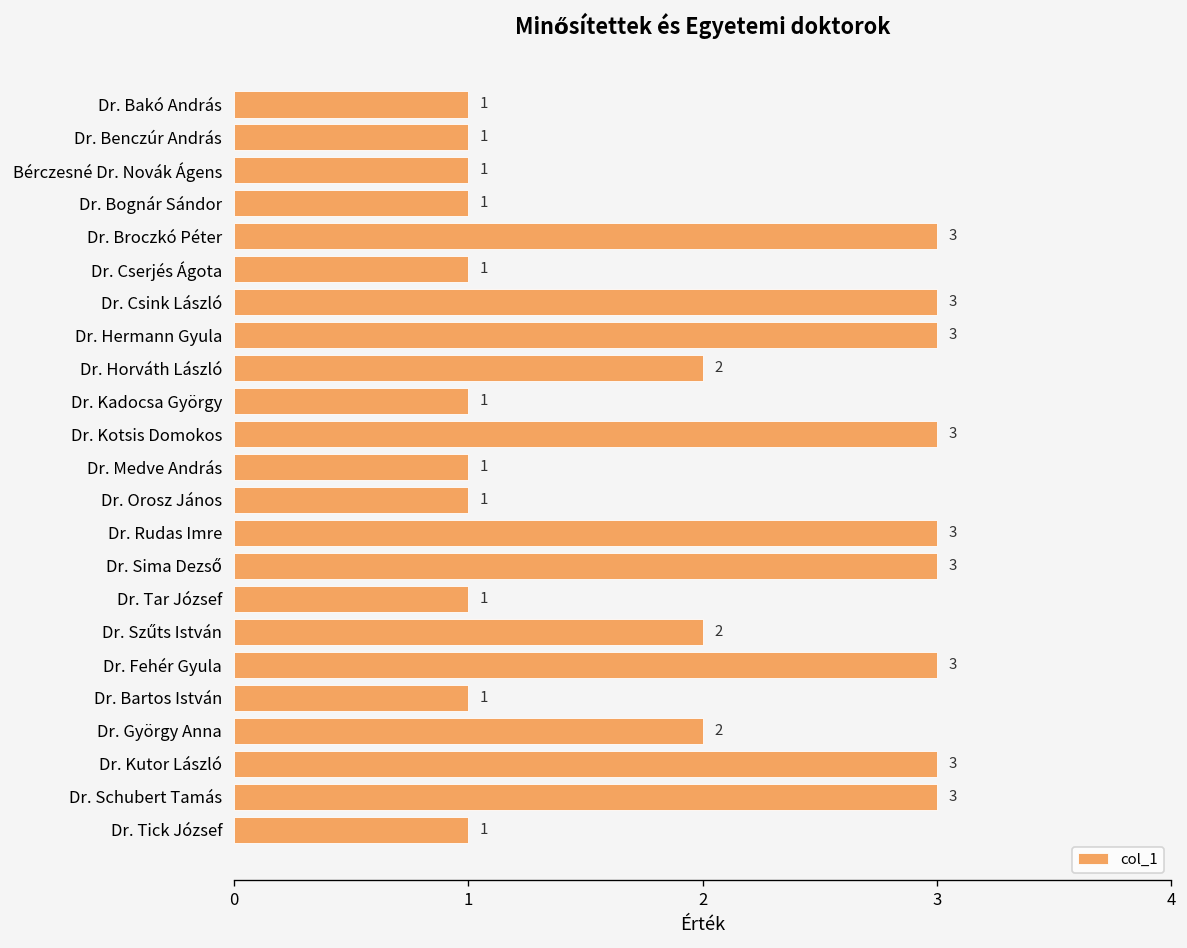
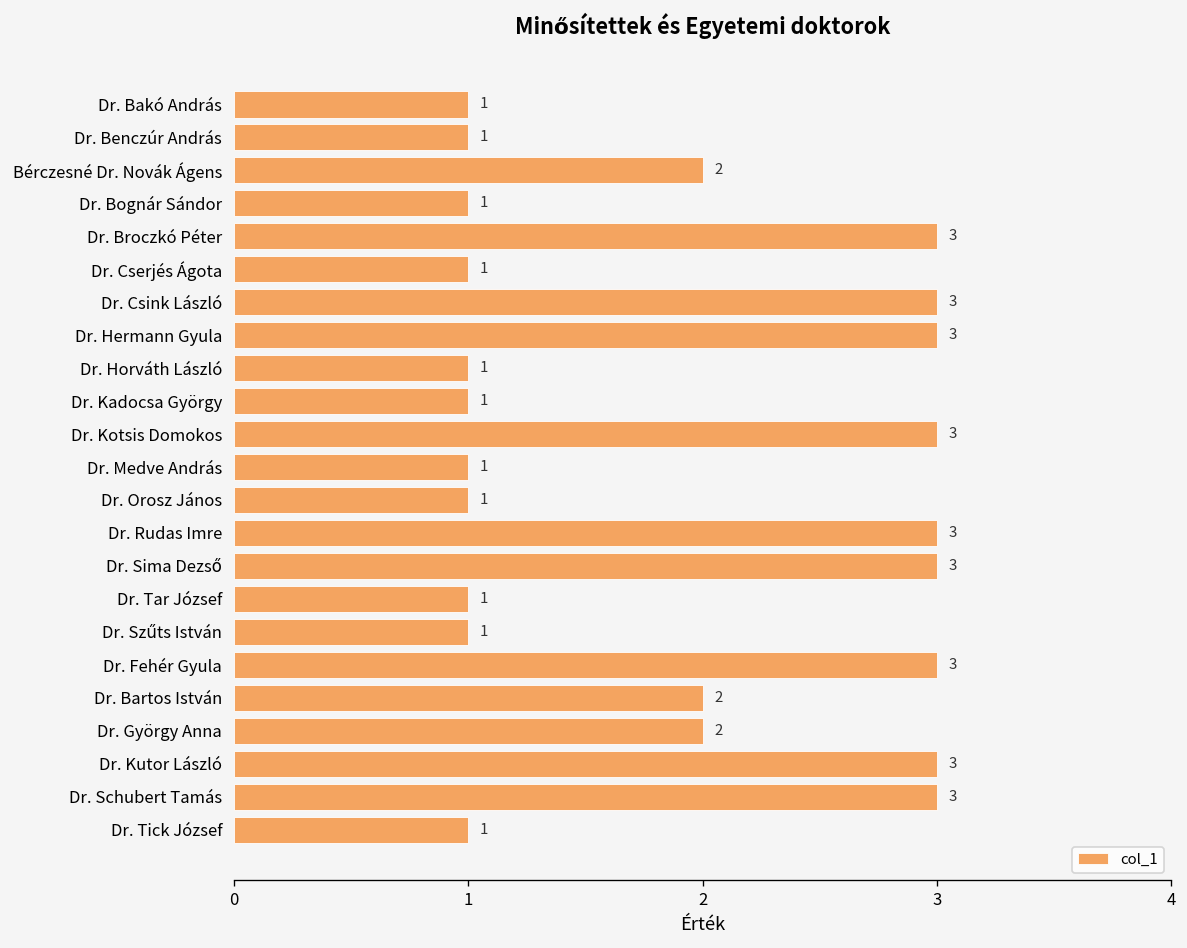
  {
    "Dr. Bakó András": 1,
    "Dr. Benczúr András": 1,
-   "Bérczesné Dr. Novák Ágens": 1,
+   "Bérczesné Dr. Novák Ágens": 2,
    "Dr. Bognár Sándor": 1,
    "Dr. Broczkó Péter": 3,
    "Dr. Cserjés Ágota": 1,
    "Dr. Csink László": 3,
    "Dr. Hermann Gyula": 3,
-   "Dr. Horváth László": 2,
+   "Dr. Horváth László": 1,
    "Dr. Kadocsa György": 1,
    "Dr. Kotsis Domokos": 3,
    "Dr. Medve András": 1,
    "Dr. Orosz János": 1,
    "Dr. Rudas Imre": 3,
    "Dr. Sima Dezső": 3,
    "Dr. Tar József": 1,
-   "Dr. Szűts István": 2,
+   "Dr. Szűts István": 1,
    "Dr. Fehér Gyula": 3,
-   "Dr. Bartos István": 1,
+   "Dr. Bartos István": 2,
    "Dr. György Anna": 2,
    "Dr. Kutor László": 3,
    "Dr. Schubert Tamás": 3,
    "Dr. Tick József": 1
  }
